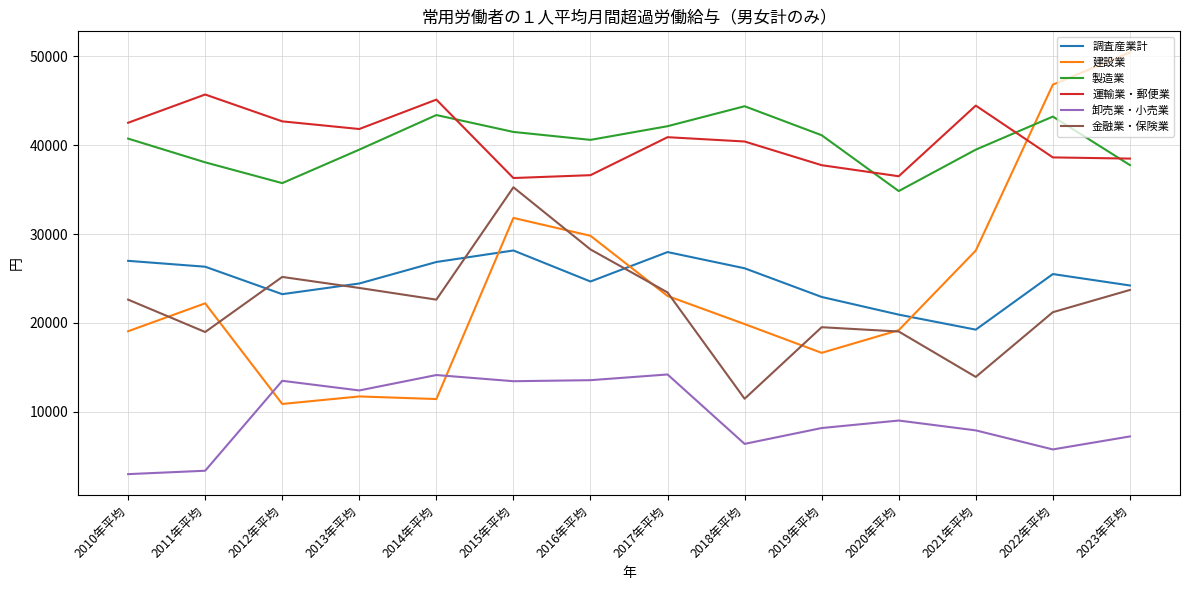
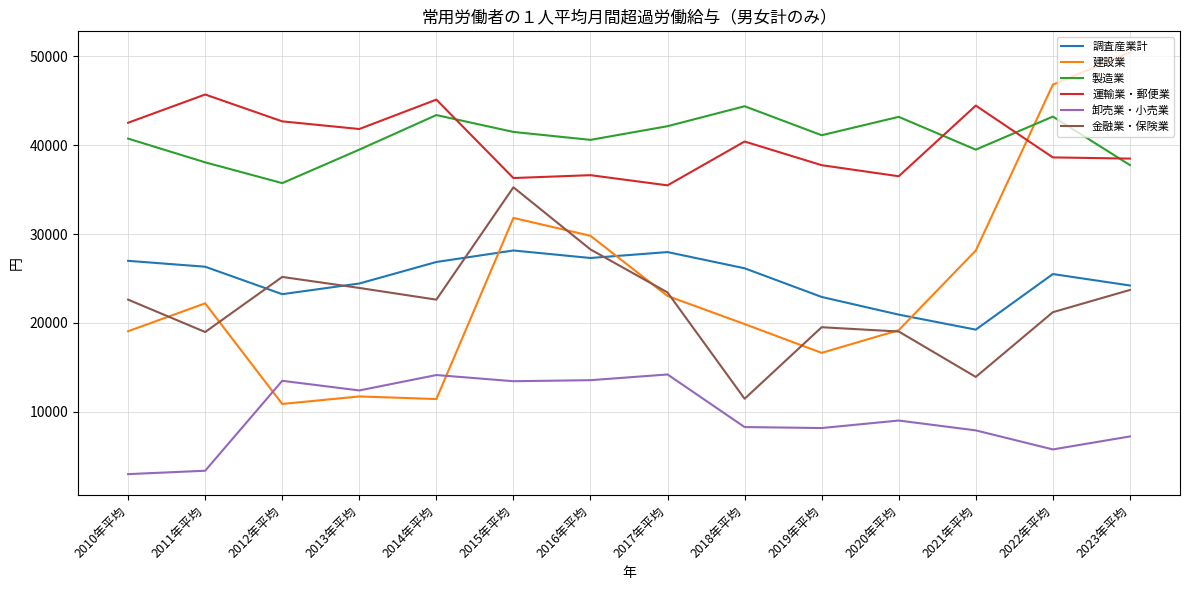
  {
    "調査産業計": {
      "2010年平均": 27000,
      "2011年平均": 26000,
      "2012年平均": 23000,
      "2013年平均": 24000,
      "2014年平均": 27000,
      "2015年平均": 28000,
-     "2016年平均": 25000,
+     "2016年平均": 27000,
      "2017年平均": 28000,
      "2018年平均": 26000,
      "2019年平均": 23000,
      "2020年平均": 21000,
      "2021年平均": 19000,
      "2022年平均": 25000,
      "2023年平均": 24000
    },
    "建設業": {
      "2010年平均": 19000,
      "2011年平均": 22000,
      "2012年平均": 11000,
      "2013年平均": 12000,
      "2014年平均": 11000,
      "2015年平均": 32000,
      "2016年平均": 30000,
      "2017年平均": 23000,
      "2018年平均": 20000,
      "2019年平均": 17000,
      "2021年平均": 28000,
      "2022年平均": 47000
    },
    "製造業": {
      "2010年平均": 41000,
      "2011年平均": 38000,
      "2012年平均": 36000,
      "2013年平均": 40000,
      "2014年平均": 43000,
      "2015年平均": 42000,
      "2016年平均": 41000,
      "2017年平均": 42000,
      "2018年平均": 44000,
      "2019年平均": 41000,
-     "2020年平均": 35000,
+     "2020年平均": 43000,
      "2021年平均": 40000,
      "2022年平均": 43000,
      "2023年平均": 38000
    },
    "運輸業・郵便業": {
      "2010年平均": 43000,
      "2011年平均": 46000,
      "2012年平均": 43000,
      "2013年平均": 42000,
      "2014年平均": 45000,
      "2015年平均": 36000,
      "2016年平均": 37000,
-     "2017年平均": 41000,
+     "2017年平均": 35000,
      "2018年平均": 40000,
      "2019年平均": 38000,
      "2020年平均": 37000,
      "2021年平均": 44000,
      "2022年平均": 39000,
      "2023年平均": 39000
    },
    "卸売業・小売業": {
      "2010年平均": 3000,
      "2011年平均": 3000,
      "2012年平均": 13000,
      "2013年平均": 12000,
      "2014年平均": 14000,
      "2015年平均": 13000,
      "2016年平均": 14000,
      "2017年平均": 14000,
-     "2018年平均": 6000,
+     "2018年平均": 8000,
      "2019年平均": 8000,
      "2020年平均": 9000,
      "2021年平均": 8000,
      "2022年平均": 6000,
      "2023年平均": 7000
    },
    "金融業・保険業": {
      "2010年平均": 23000,
      "2011年平均": 19000,
      "2012年平均": 25000,
      "2013年平均": 24000,
      "2014年平均": 23000,
      "2015年平均": 35000,
      "2016年平均": 28000,
      "2017年平均": 23000,
      "2018年平均": 11000,
      "2019年平均": 20000,
      "2021年平均": 14000,
      "2022年平均": 21000,
      "2023年平均": 24000
    }
  }
